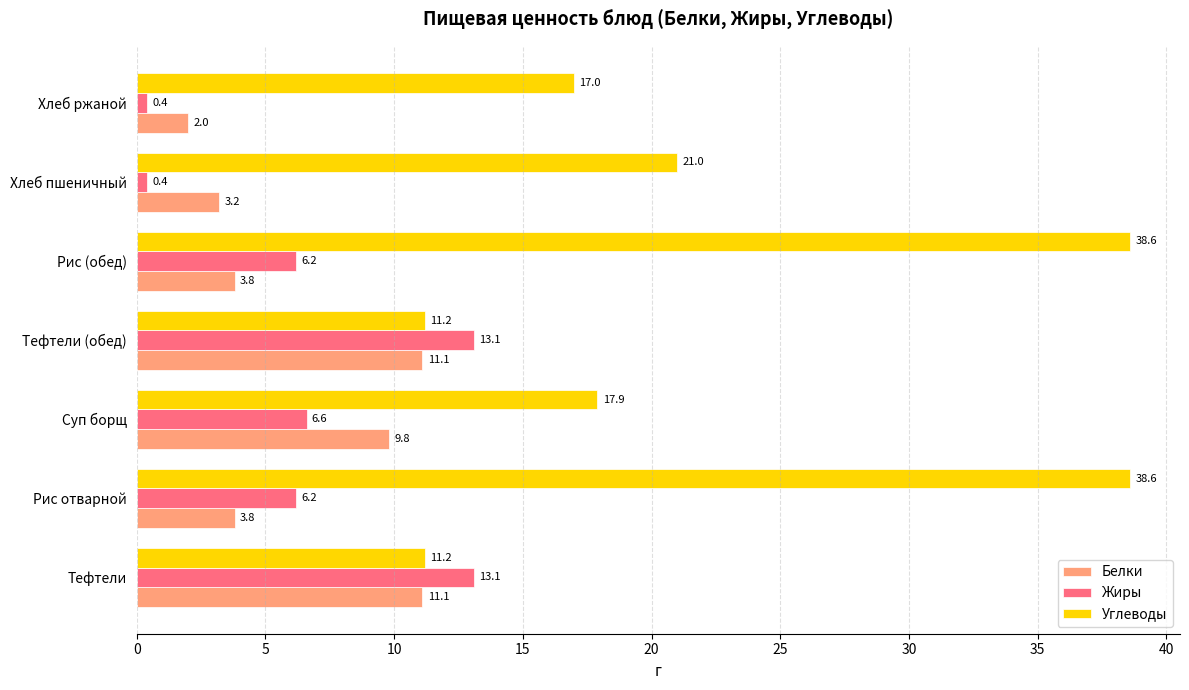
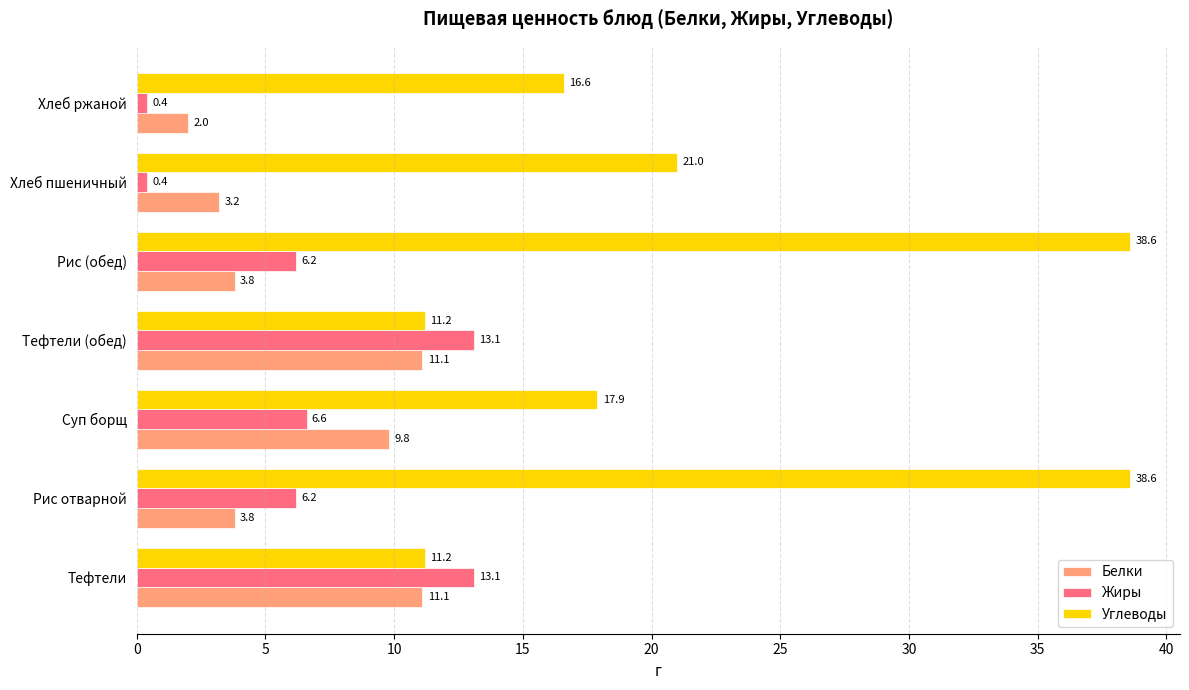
  {
    "Углеводы": {
-     "Хлеб ржаной": 17.0,
+     "Хлеб ржаной": 16.6,
      "Хлеб пшеничный": 21.0,
      "Рис (обед)": 38.6,
      "Тефтели (обед)": 11.2,
      "Суп борщ": 17.9,
      "Рис отварной": 38.6,
      "Тефтели": 11.2
    }
  }
